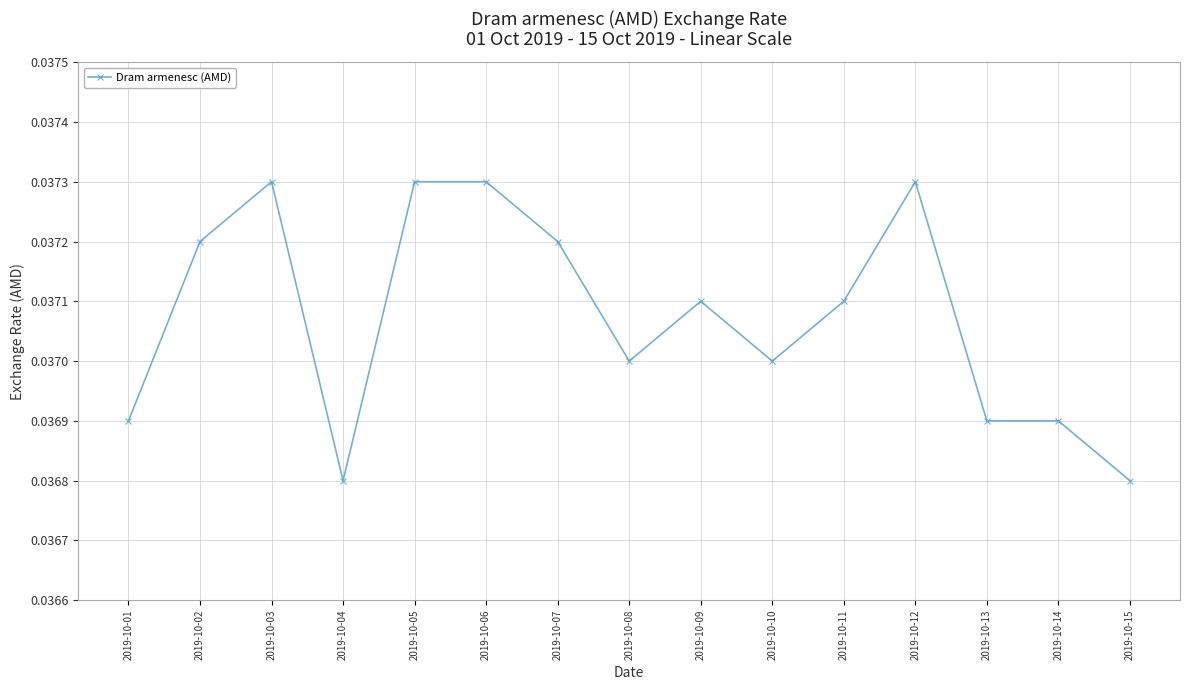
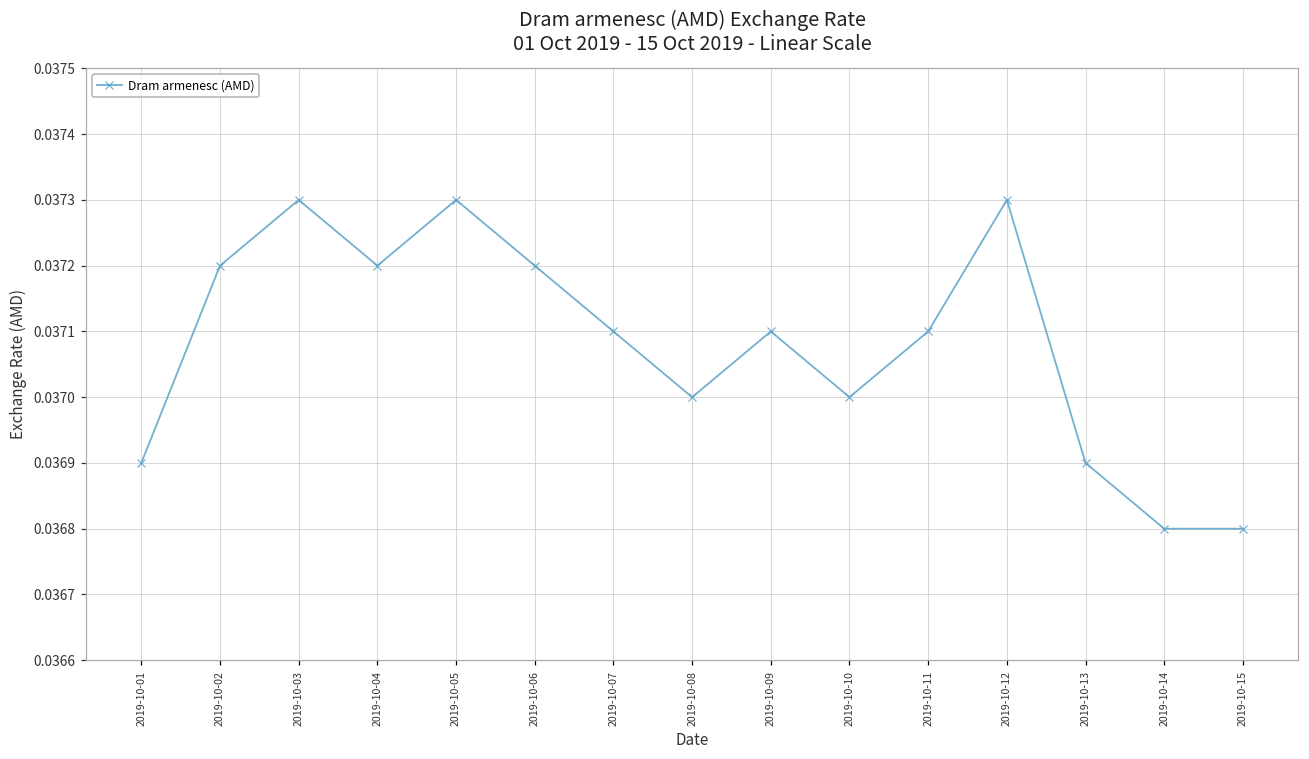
  {
    "2019-10-01": 0.0369,
    "2019-10-02": 0.0372,
    "2019-10-03": 0.0373,
-   "2019-10-04": 0.0368,
+   "2019-10-04": 0.0372,
    "2019-10-05": 0.0373,
-   "2019-10-06": 0.0373,
-   "2019-10-07": 0.0372,
+   "2019-10-06": 0.0372,
+   "2019-10-07": 0.0371,
    "2019-10-08": 0.0370,
    "2019-10-09": 0.0371,
    "2019-10-10": 0.0370,
    "2019-10-11": 0.0371,
    "2019-10-12": 0.0373,
    "2019-10-13": 0.0369,
-   "2019-10-14": 0.0369,
+   "2019-10-14": 0.0368,
    "2019-10-15": 0.0368
  }
